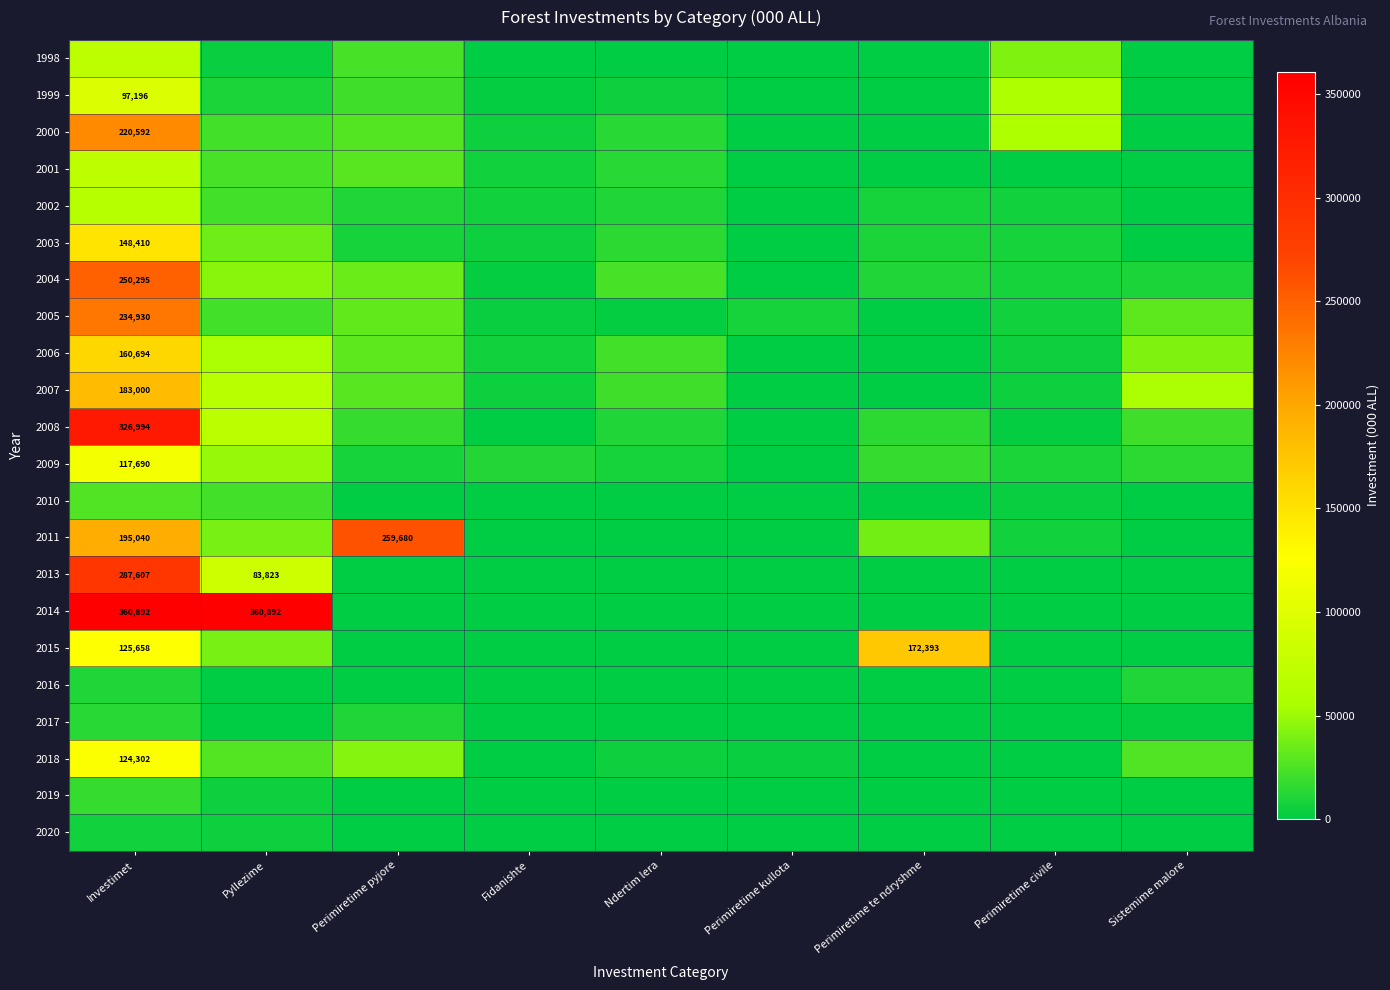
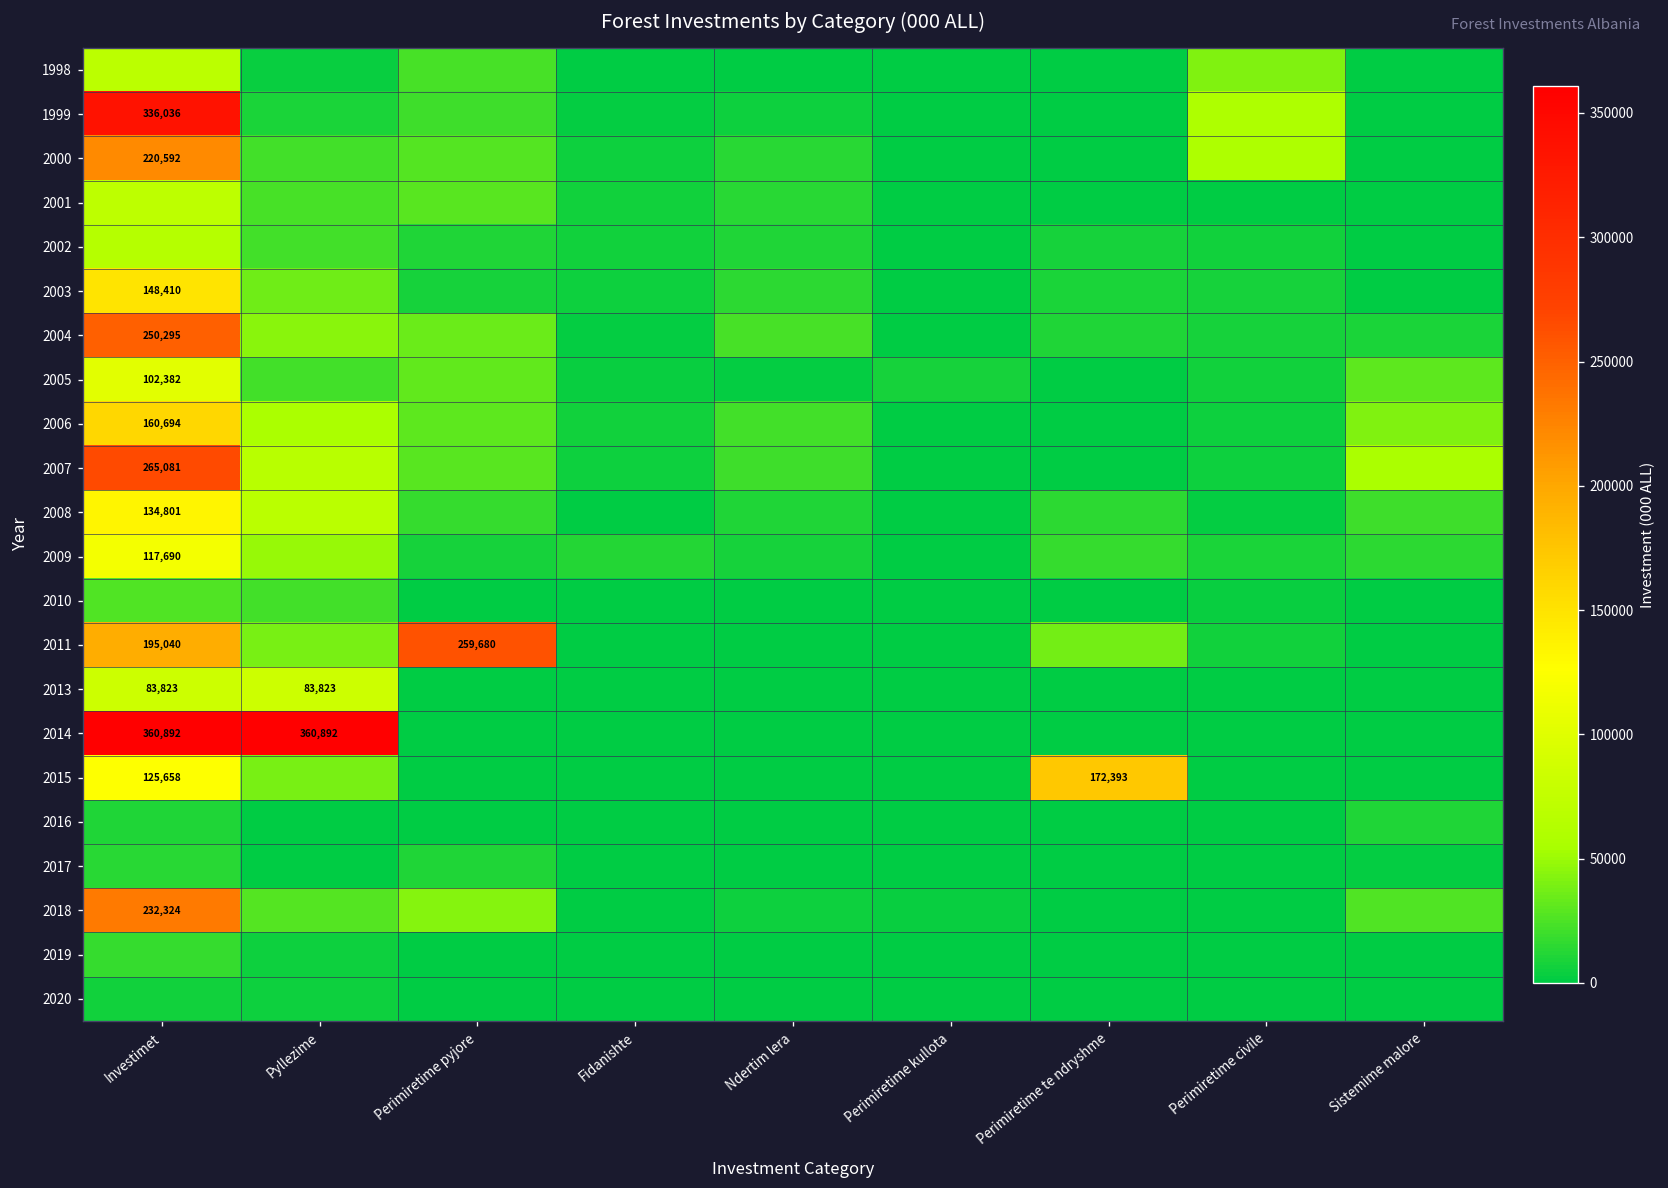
  {
    "1999": {
-     "Investimet": "97,196"
+     "Investimet": "336,036"
    },
    "2000": {
      "Investimet": "220,592"
    },
    "2003": {
      "Investimet": "148,410"
    },
    "2004": {
      "Investimet": "250,295"
    },
    "2005": {
-     "Investimet": "234,930"
+     "Investimet": "102,382"
    },
    "2006": {
      "Investimet": "160,694"
    },
    "2007": {
-     "Investimet": "183,000"
+     "Investimet": "265,081"
    },
    "2008": {
-     "Investimet": "326,994"
+     "Investimet": "134,801"
    },
    "2009": {
      "Investimet": "117,690"
    },
    "2011": {
      "Investimet": "195,040",
      "Perimiretime pyjore": "259,680"
    },
    "2013": {
-     "Investimet": "287,607",
+     "Investimet": "83,823",
      "Pyllezime": "83,823"
    },
    "2014": {
      "Investimet": "360,892",
      "Pyllezime": "360,892"
    },
    "2015": {
      "Investimet": "125,658",
      "Perimiretime te ndryshme": "172,393"
    },
    "2018": {
-     "Investimet": "124,302"
+     "Investimet": "232,324"
    }
  }
